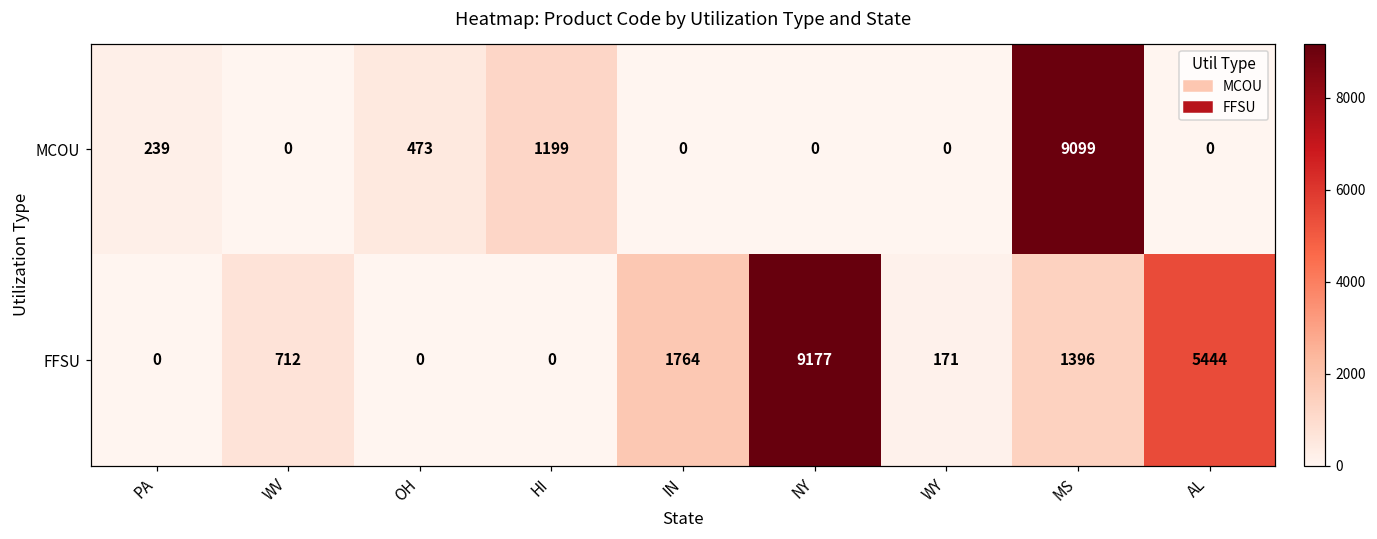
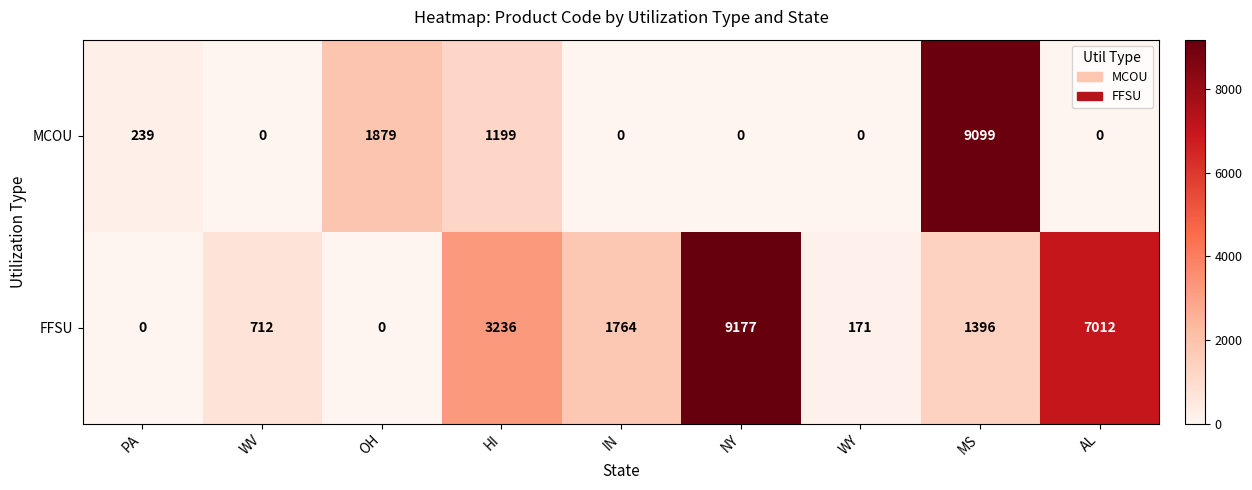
  {
    "MCOU": {
      "PA": 239,
      "WV": 0,
-     "OH": 473,
+     "OH": 1879,
      "HI": 1199,
      "IN": 0,
      "NY": 0,
      "WY": 0,
      "MS": 9099,
      "AL": 0
    },
    "FFSU": {
      "PA": 0,
      "WV": 712,
      "OH": 0,
-     "HI": 0,
+     "HI": 3236,
      "IN": 1764,
      "NY": 9177,
      "WY": 171,
      "MS": 1396,
-     "AL": 5444
+     "AL": 7012
    }
  }
